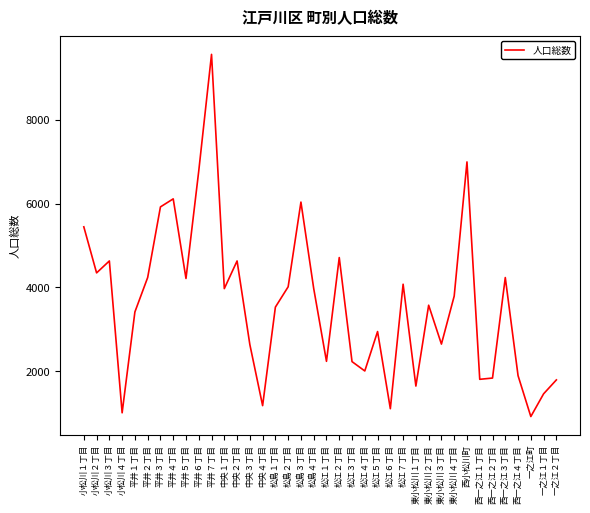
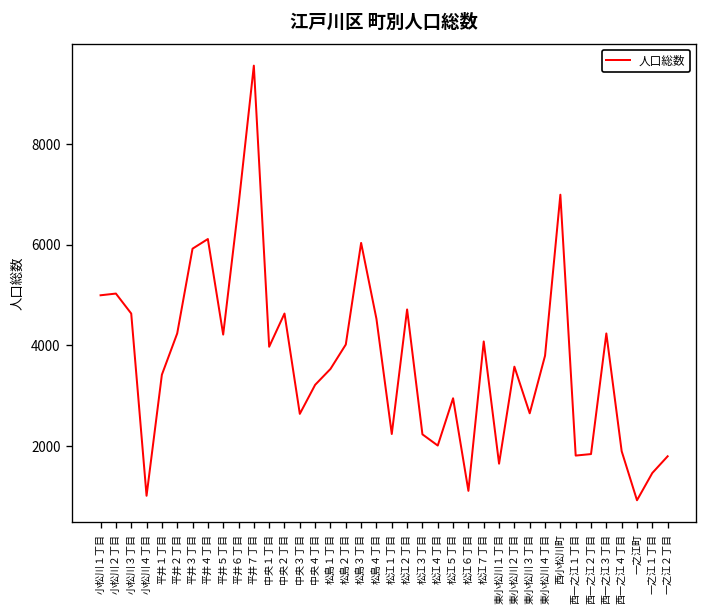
  {
-   "小松川１丁目": 5400,
-   "小松川２丁目": 4300,
+   "小松川１丁目": 5000,
+   "小松川２丁目": 5000,
    "小松川３丁目": 4600,
    "小松川４丁目": 1000,
    "平井１丁目": 3400,
    "平井２丁目": 4200,
    "平井３丁目": 5900,
    "平井４丁目": 6100,
    "平井５丁目": 4200,
    "平井６丁目": 6800,
    "平井７丁目": 9600,
    "中央１丁目": 4000,
    "中央２丁目": 4600,
    "中央３丁目": 2600,
-   "中央４丁目": 1200,
+   "中央４丁目": 3200,
    "松島１丁目": 3500,
    "松島２丁目": 4000,
    "松島３丁目": 6000,
-   "松島４丁目": 4000,
+   "松島４丁目": 4500,
    "松江１丁目": 2200,
    "松江２丁目": 4700,
    "松江３丁目": 2200,
    "松江４丁目": 2000,
    "松江５丁目": 2900,
    "松江６丁目": 1100,
    "松江７丁目": 4100,
    "東小松川１丁目": 1600,
    "東小松川２丁目": 3600,
    "東小松川３丁目": 2600,
    "東小松川４丁目": 3800,
    "西小松川町": 7000,
    "西一之江１丁目": 1800,
    "西一之江２丁目": 1800,
    "西一之江３丁目": 4200,
    "西一之江４丁目": 1900,
    "一之江町": 900,
    "一之江１丁目": 1500,
    "一之江２丁目": 1800
  }
